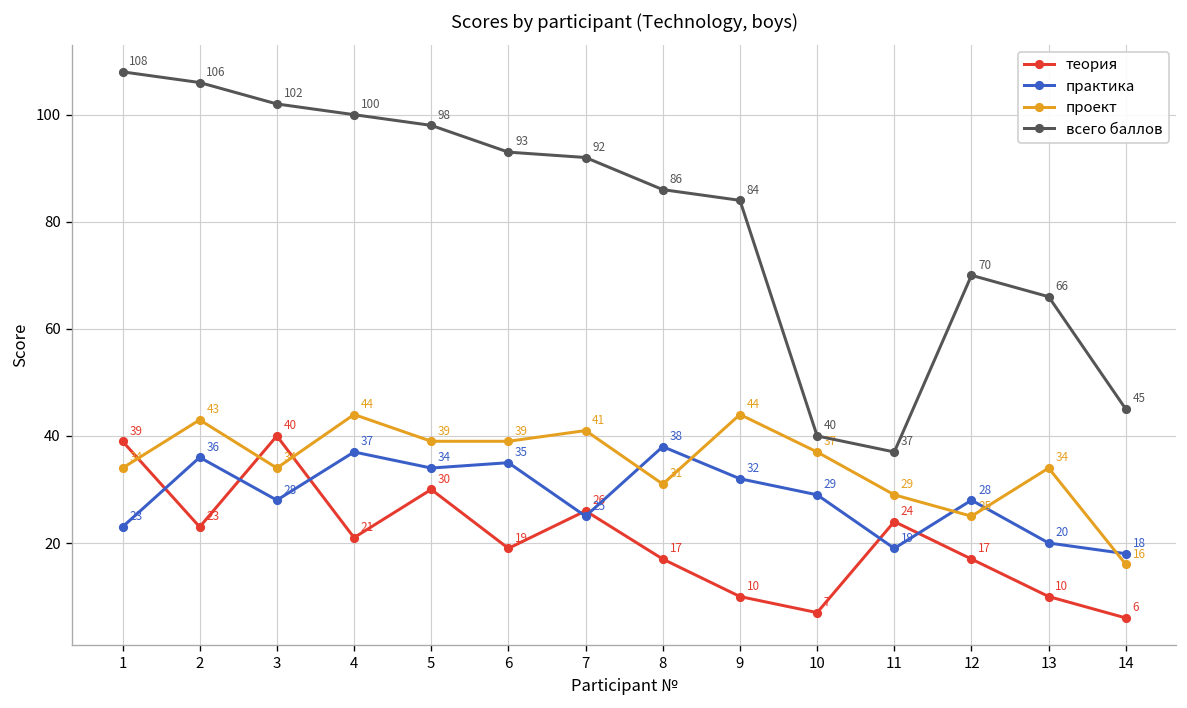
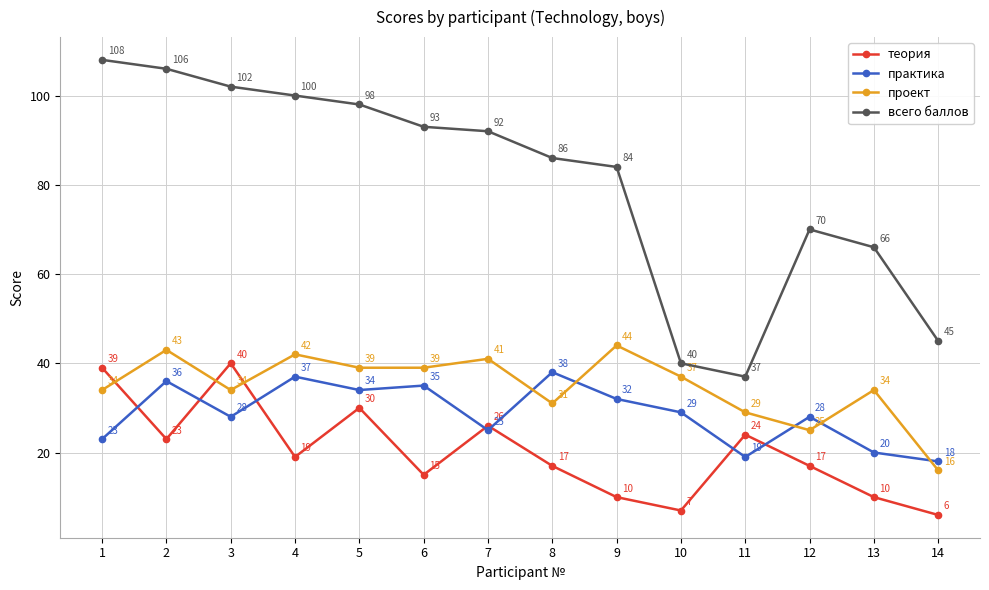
  {
    "теория": {
      "1": 39,
      "2": 23,
      "3": 40,
-     "4": 21,
+     "4": 19,
      "5": 30,
-     "6": 19,
+     "6": 15,
      "8": 17,
      "9": 10,
      "10": 7,
      "11": 24,
      "12": 17,
      "13": 10,
      "14": 6
    },
    "практика": {
      "1": 23,
      "2": 36,
      "3": 28,
      "4": 37,
      "5": 34,
      "6": 35,
      "8": 38,
      "9": 32,
      "10": 29,
      "11": 19,
      "12": 28,
      "13": 20,
      "14": 18
    },
    "проект": {
      "1": 34,
      "2": 43,
      "3": 34,
-     "4": 44,
+     "4": 42,
      "5": 39,
      "6": 39,
      "7": 41,
      "8": 31,
      "9": 44,
      "10": 37,
      "11": 29,
      "12": 25,
      "13": 34,
      "14": 16
    },
    "всего баллов": {
      "1": 108,
      "2": 106,
      "3": 102,
      "4": 100,
      "5": 98,
      "6": 93,
      "7": 92,
      "8": 86,
      "9": 84,
      "10": 40,
      "11": 37,
      "12": 70,
      "13": 66,
      "14": 45
    }
  }
